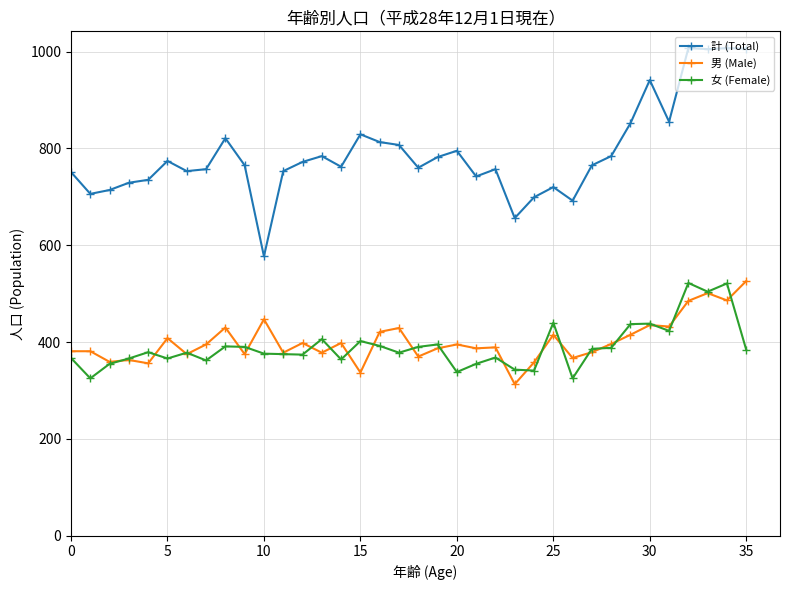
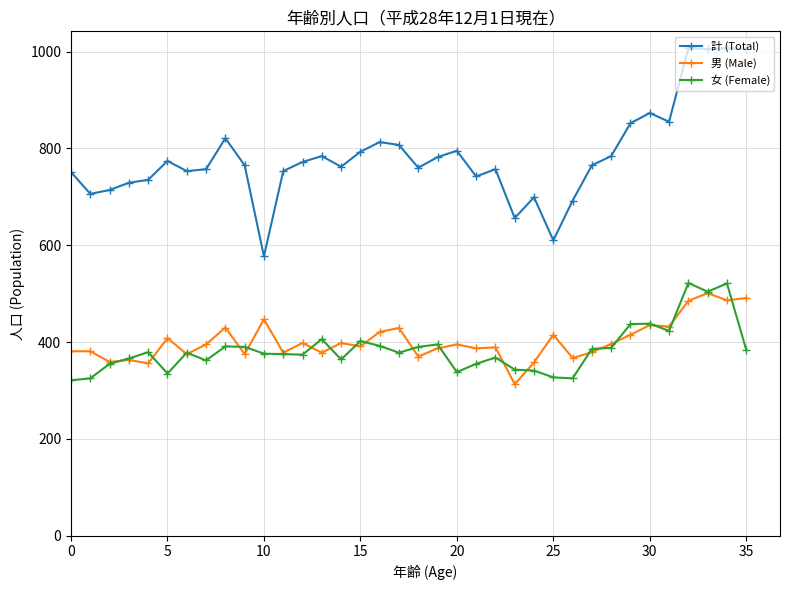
  {
    "計 (Total)": {
      "0": 750,
      "5": 770,
      "10": 580,
-     "15": 830,
+     "15": 790,
      "20": 800,
-     "25": 720,
-     "30": 940
+     "25": 610,
+     "30": 870
    },
    "男 (Male)": {
      "0": 380,
      "5": 410,
      "10": 450,
-     "15": 340,
+     "15": 390,
      "20": 400,
      "25": 420,
-     "35": 530
+     "35": 490
    },
    "女 (Female)": {
-     "0": 370,
-     "5": 370,
+     "0": 320,
+     "5": 340,
      "10": 380,
      "15": 400,
      "20": 340,
-     "25": 440,
+     "25": 330,
      "35": 380
    }
  }
